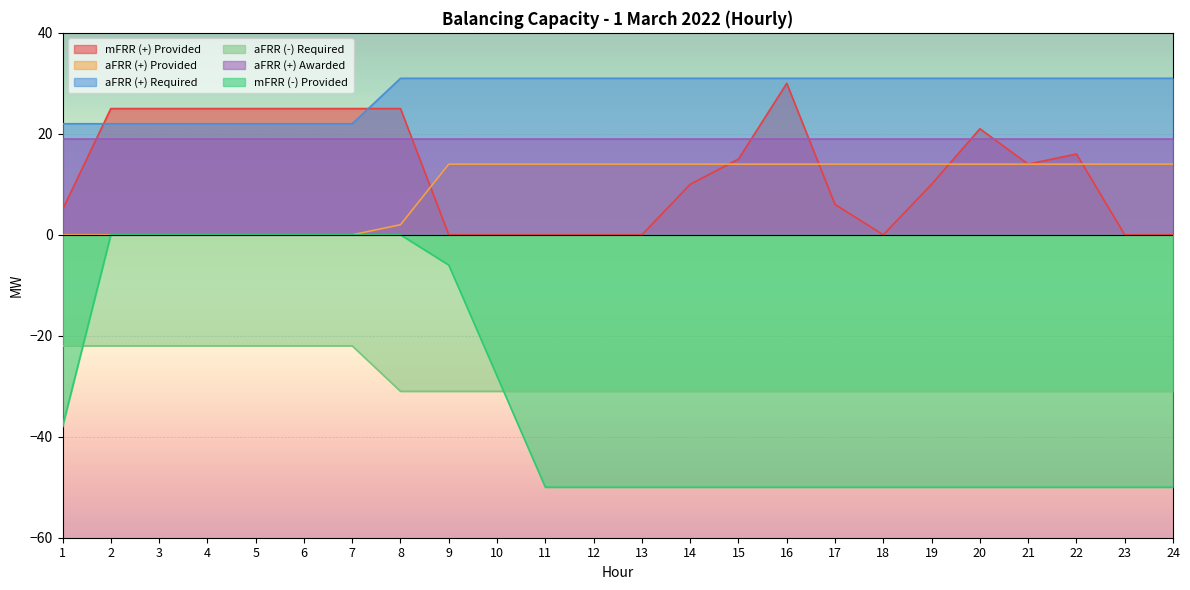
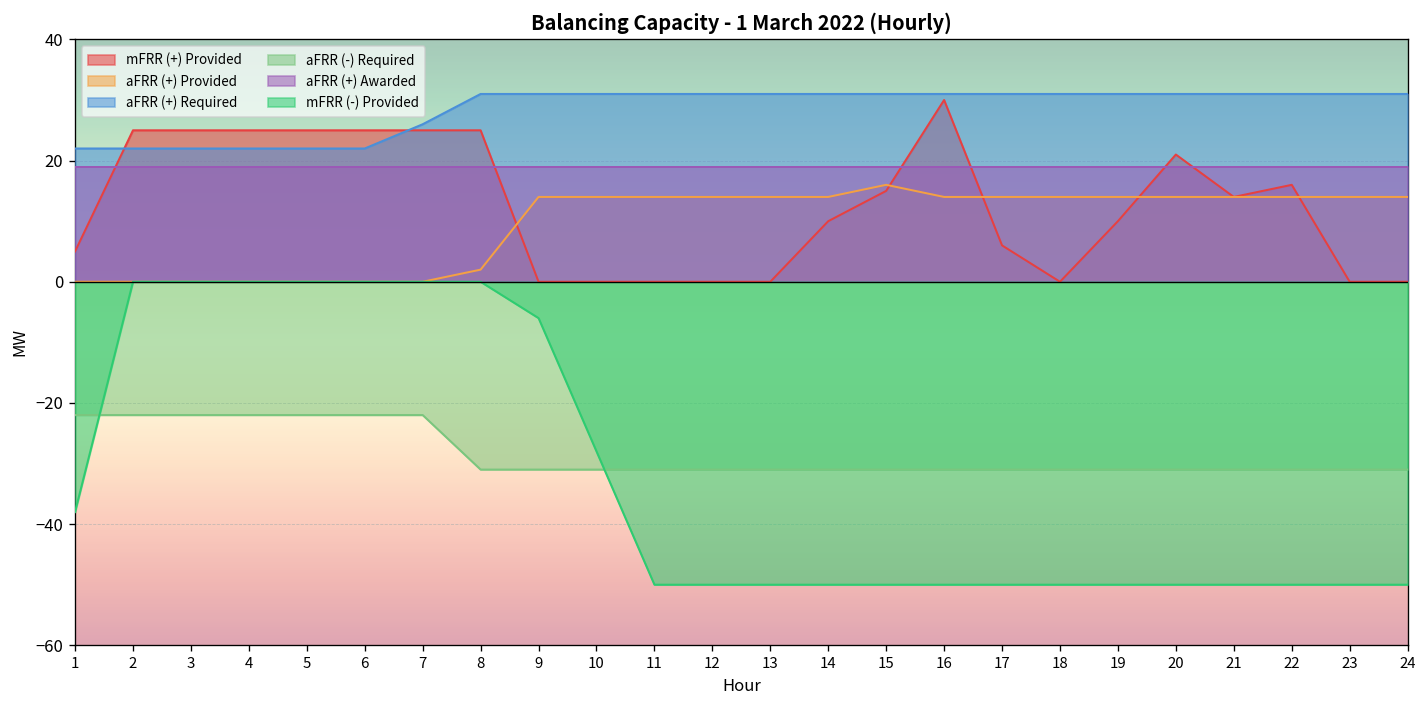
  {
    "mFRR (+) Provided": {
      "1": 5,
      "2": 25,
      "3": 25,
      "4": 25,
      "5": 25,
      "6": 25,
      "7": 25,
      "8": 25,
      "14": 10,
      "15": 15,
      "16": 30,
      "17": 6,
      "19": 10,
      "20": 21,
      "22": 16
    },
    "aFRR (+) Provided": {
      "8": 2,
      "9": 14,
      "10": 14,
      "11": 14,
      "12": 14,
      "13": 14,
      "14": 14,
-     "15": 14,
+     "15": 16,
      "16": 14,
      "17": 14,
      "18": 14,
      "19": 14,
      "20": 14,
      "22": 14,
      "23": 14,
      "24": 14
    },
    "aFRR (+) Required": {
      "1": 22,
      "2": 22,
      "3": 22,
      "4": 22,
      "5": 22,
      "6": 22,
-     "7": 22,
+     "7": 26,
      "8": 31,
      "9": 31,
      "10": 31,
      "11": 31,
      "12": 31,
      "13": 31,
      "14": 31,
      "15": 31,
      "16": 31,
      "17": 31,
      "18": 31,
      "19": 31,
      "20": 31,
      "21": 31,
      "22": 31,
      "23": 31,
      "24": 31
    },
    "aFRR (+) Awarded": {
      "1": 19,
      "2": 19,
      "3": 19,
      "4": 19,
      "5": 19,
      "6": 19,
      "7": 19,
      "8": 19,
      "9": 19,
      "10": 19,
      "11": 19,
      "12": 19,
      "13": 19,
      "14": 19,
      "15": 19,
      "16": 19,
      "17": 19,
      "18": 19,
      "19": 19,
      "20": 19,
      "21": 19,
      "22": 19,
      "23": 19,
      "24": 19
    }
  }
